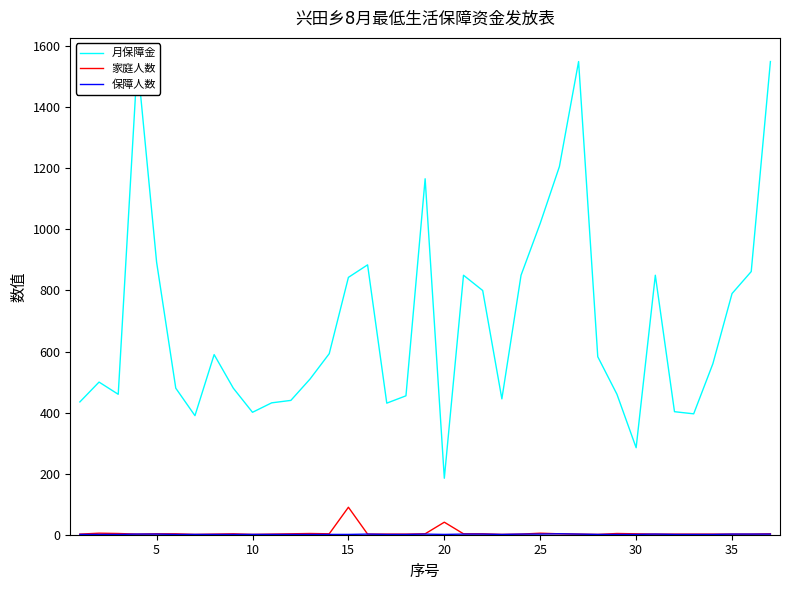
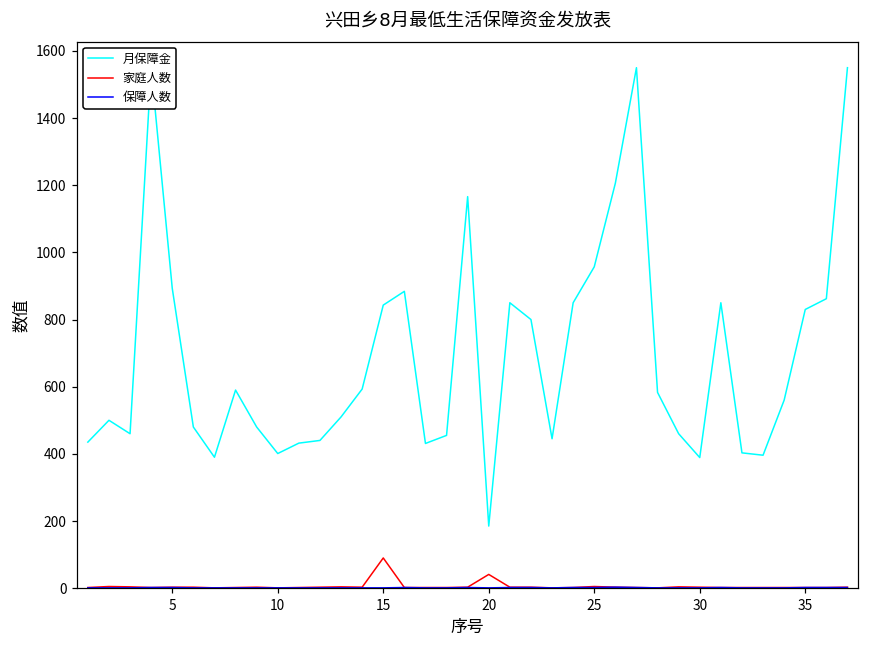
  {
    "月保障金": {
      "5": 890,
      "10": 400,
      "15": 840,
      "20": 190,
-     "25": 1020,
-     "30": 290,
-     "35": 790
+     "25": 960,
+     "30": 390,
+     "35": 830
    },
    "家庭人数": {
      "15": 90,
      "20": 40
    },
    "保障人数": {
      "15": 0,
      "20": 0
    }
  }
